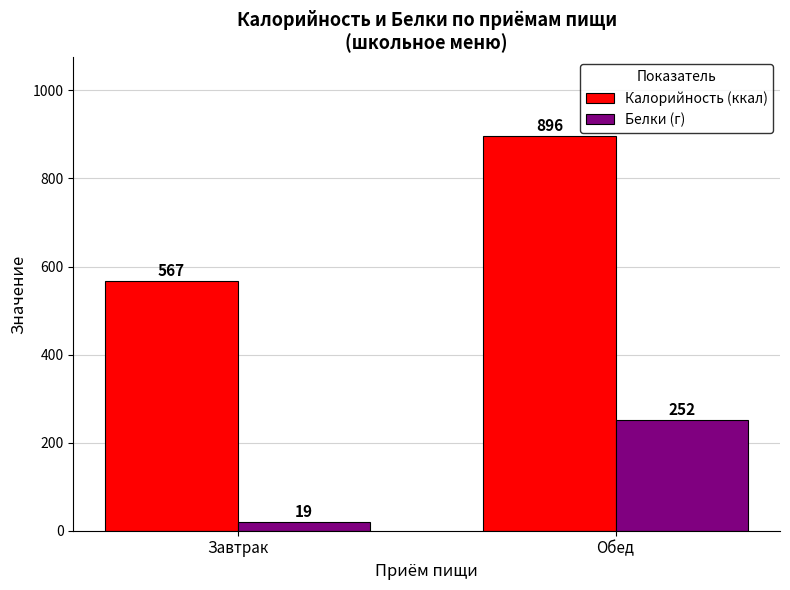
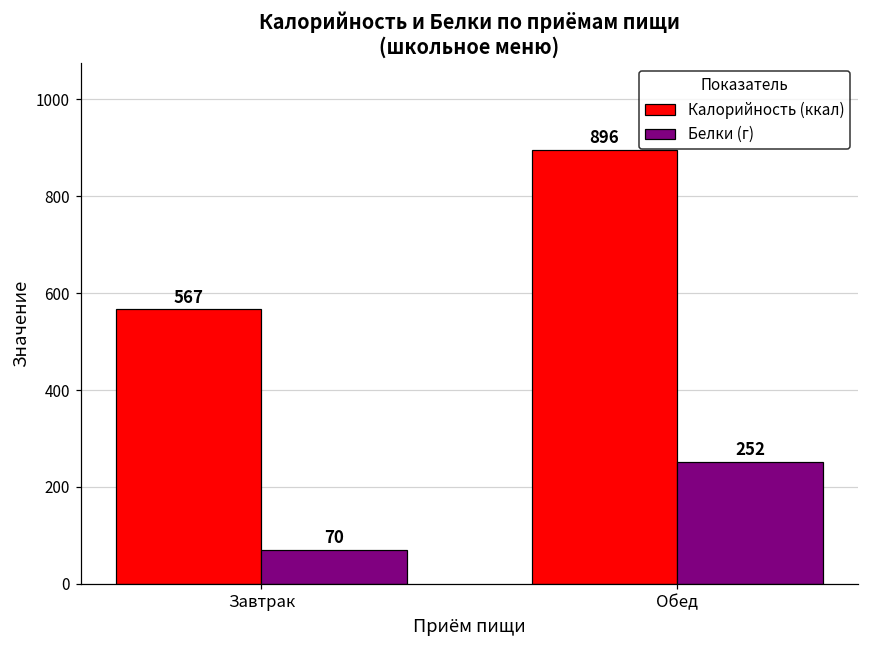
  {
    "Калорийность (ккал)": {
      "Завтрак": 567,
      "Обед": 896
    },
    "Белки (г)": {
-     "Завтрак": 19,
+     "Завтрак": 70,
      "Обед": 252
    }
  }
